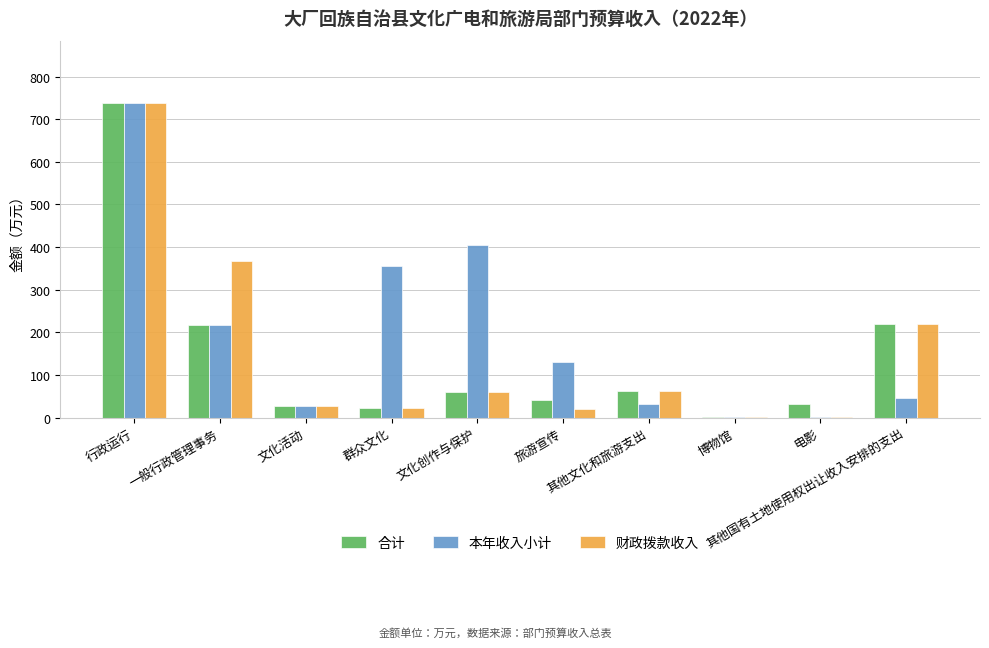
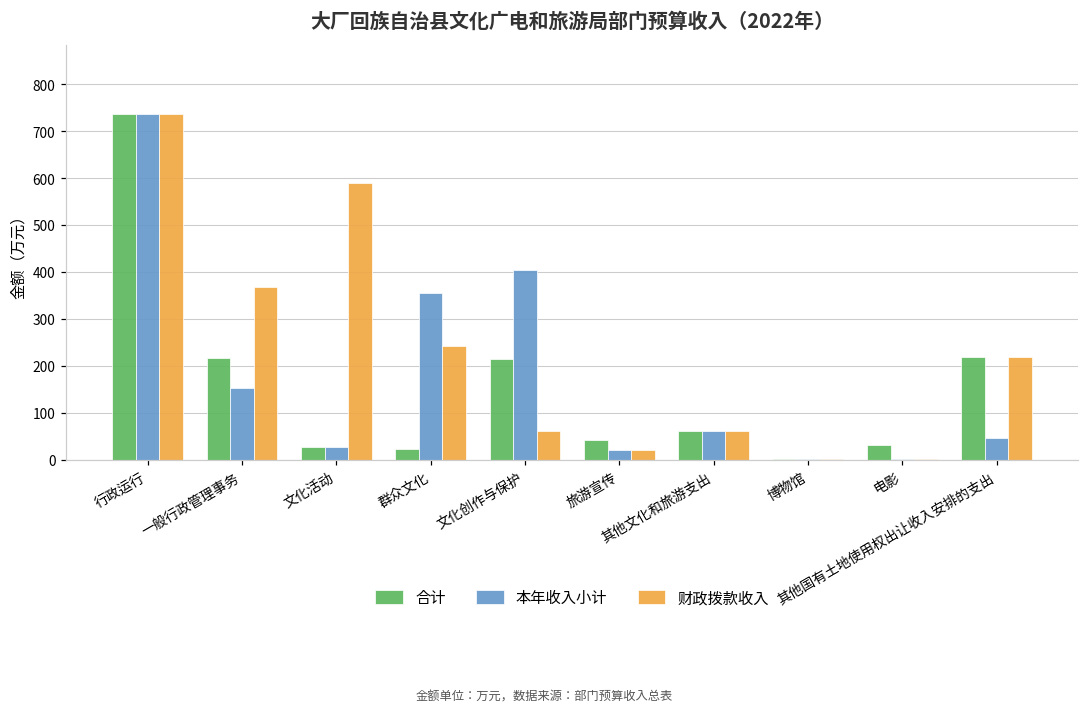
  {
    "合计": {
      "行政运行": 740,
      "一般行政管理事务": 220,
      "文化活动": 30,
      "群众文化": 20,
-     "文化创作与保护": 60,
+     "文化创作与保护": 210,
      "旅游宣传": 40,
      "其他文化和旅游支出": 60,
      "电影": 30,
      "其他国有土地使用权出让收入安排的支出": 220
    },
    "本年收入小计": {
      "行政运行": 740,
-     "一般行政管理事务": 220,
+     "一般行政管理事务": 150,
      "文化活动": 30,
      "群众文化": 360,
      "文化创作与保护": 400,
-     "旅游宣传": 130,
-     "其他文化和旅游支出": 30,
+     "旅游宣传": 20,
+     "其他文化和旅游支出": 60,
      "其他国有土地使用权出让收入安排的支出": 50
    },
    "财政拨款收入": {
      "行政运行": 740,
      "一般行政管理事务": 370,
-     "文化活动": 30,
-     "群众文化": 20,
+     "文化活动": 590,
+     "群众文化": 240,
      "文化创作与保护": 60,
      "旅游宣传": 20,
      "其他文化和旅游支出": 60,
      "其他国有土地使用权出让收入安排的支出": 220
    }
  }
